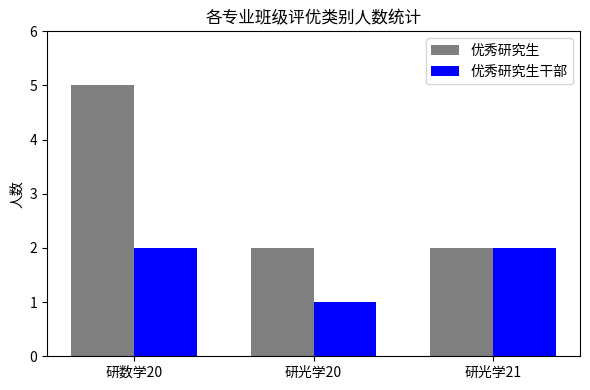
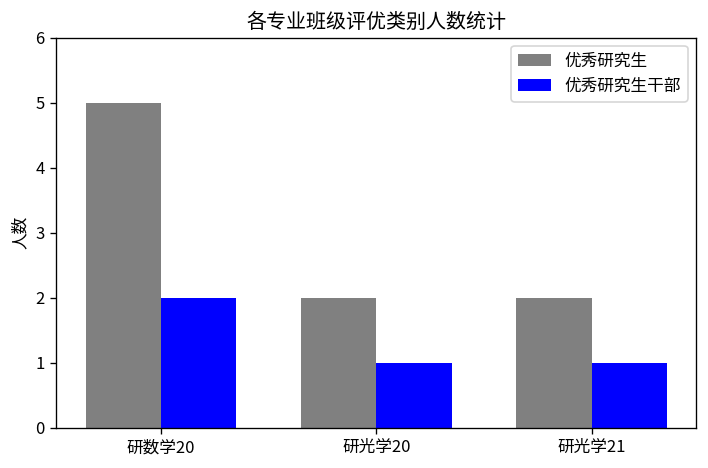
  {
    "优秀研究生": {
      "研数学20": 5,
      "研光学20": 2,
      "研光学21": 2
    },
    "优秀研究生干部": {
      "研数学20": 2,
      "研光学20": 1,
-     "研光学21": 2
+     "研光学21": 1
    }
  }
